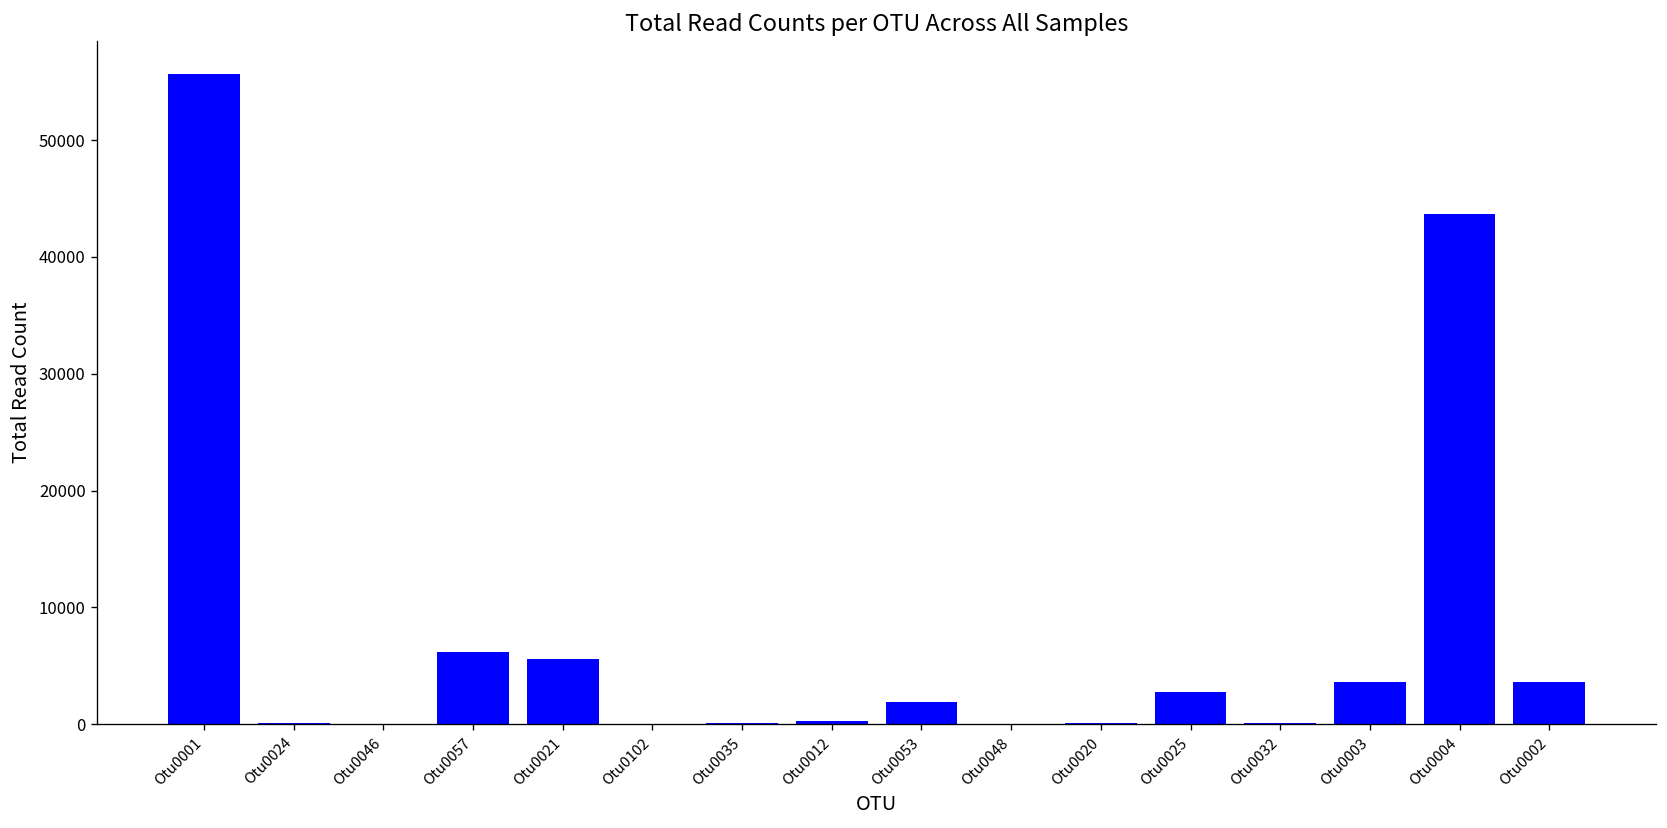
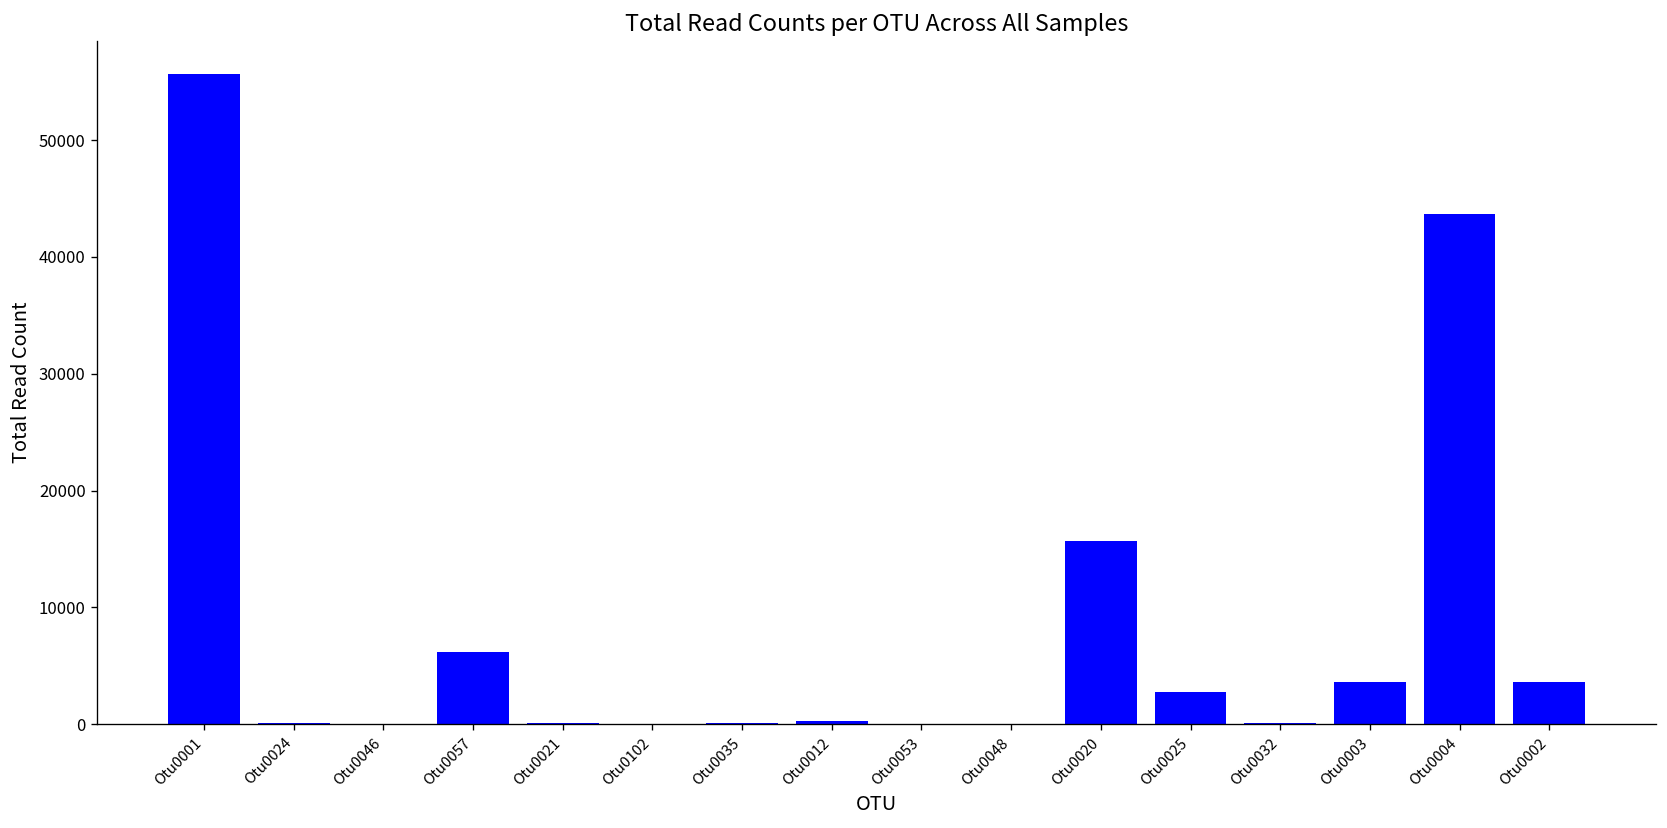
  {
    "Otu0001": 56000,
    "Otu0057": 6000,
-   "Otu0021": 6000,
-   "Otu0053": 2000,
-   "Otu0020": 0,
+   "Otu0021": 0,
+   "Otu0053": 0,
+   "Otu0020": 16000,
    "Otu0025": 3000,
    "Otu0003": 4000,
    "Otu0004": 44000,
    "Otu0002": 4000
  }
